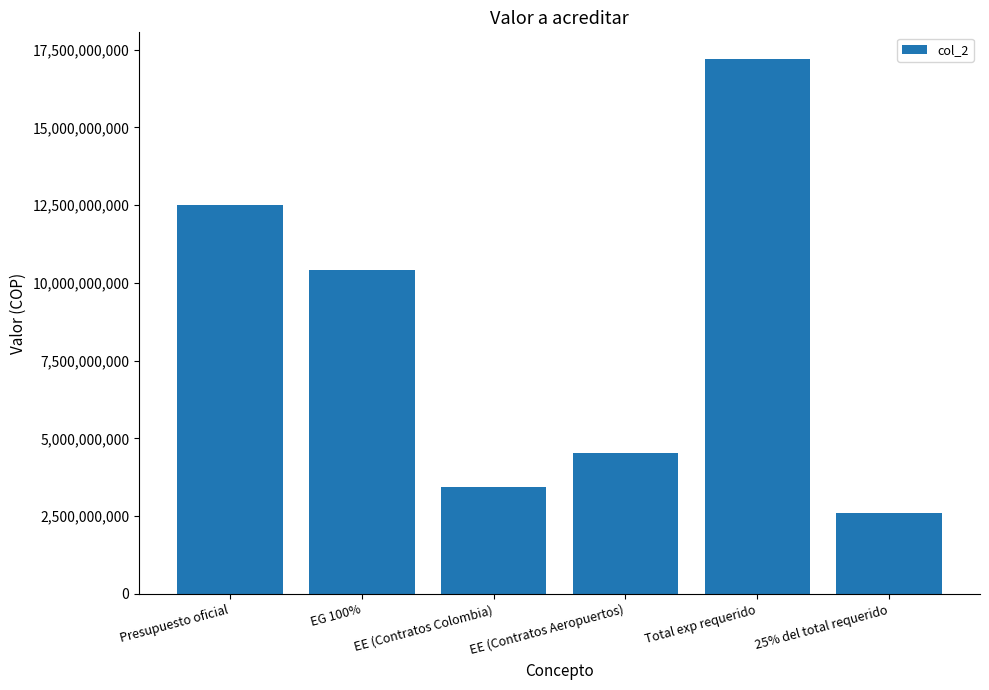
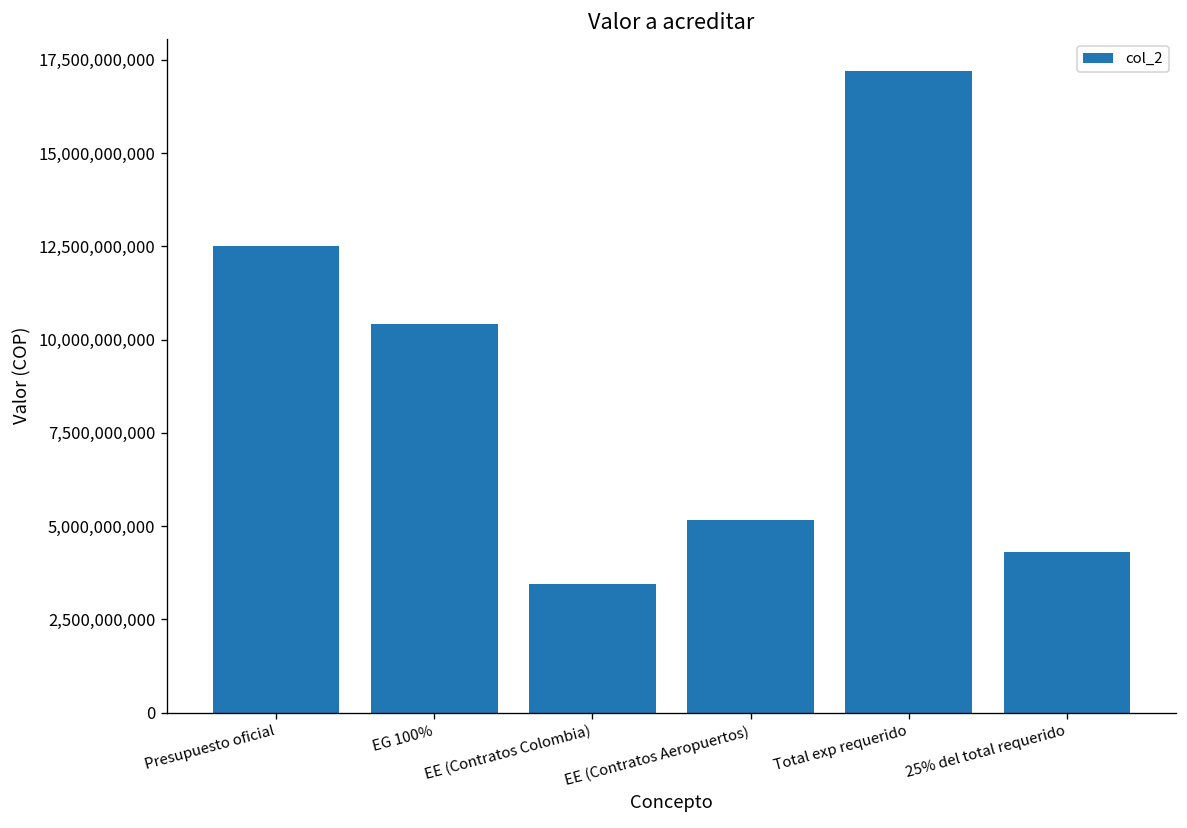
  {
    "Presupuesto oficial": "12,500,000,000",
    "EG 100%": "10,400,000,000",
    "EE (Contratos Colombia)": "3,400,000,000",
-   "EE (Contratos Aeropuertos)": "4,500,000,000",
+   "EE (Contratos Aeropuertos)": "5,200,000,000",
    "Total exp requerido": "17,200,000,000",
-   "25% del total requerido": "2,600,000,000"
+   "25% del total requerido": "4,300,000,000"
  }
